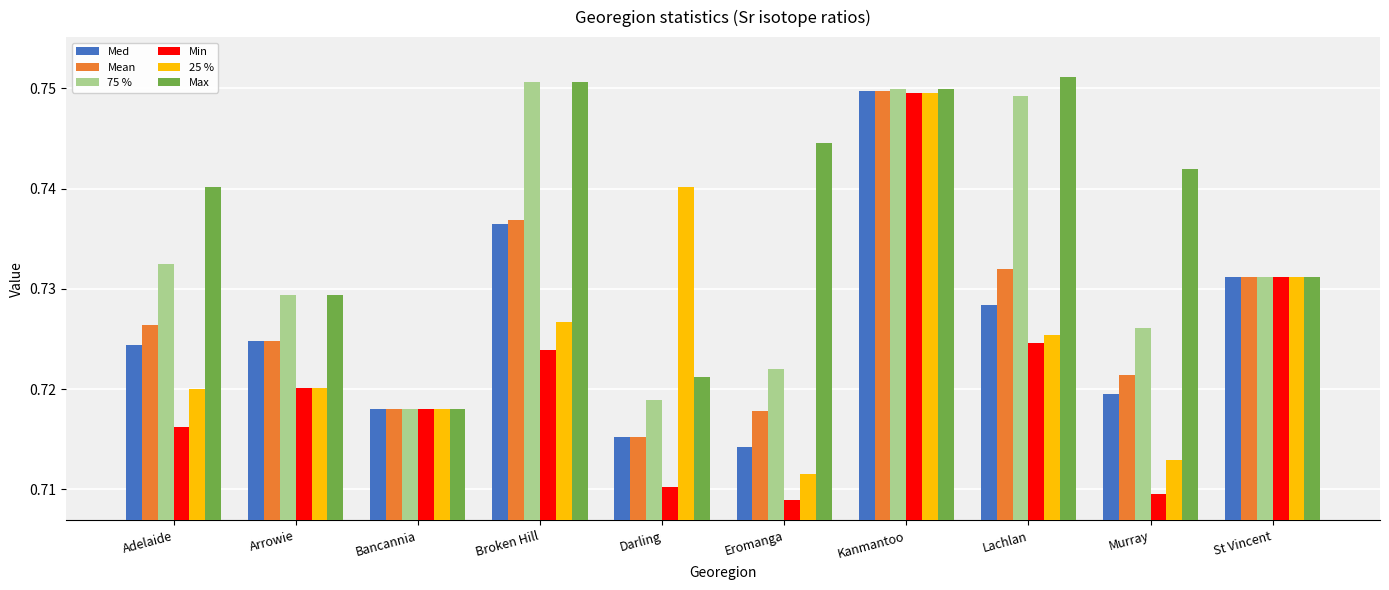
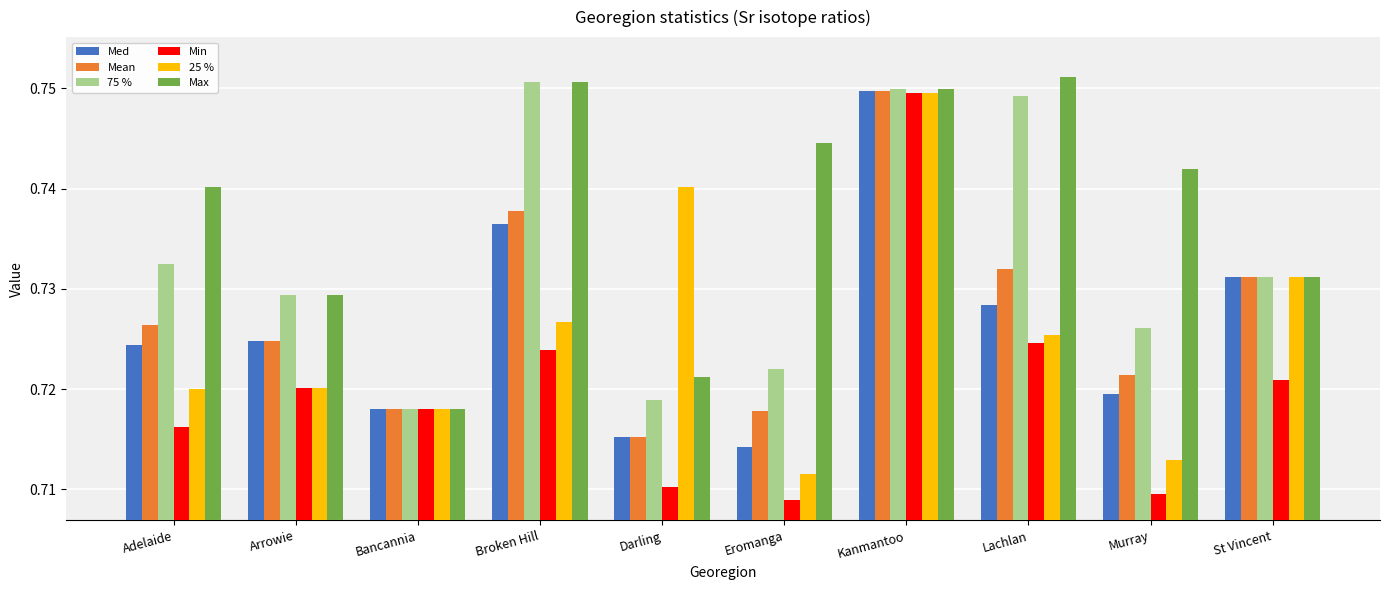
  {
    "Med": {
      "Adelaide": 0.7244,
      "Arrowie": 0.7248,
      "Bancannia": 0.7180,
      "Broken Hill": 0.7365,
      "Darling": 0.7152,
      "Eromanga": 0.7142,
      "Kanmantoo": 0.7497,
      "Lachlan": 0.7284,
      "Murray": 0.7195,
      "St Vincent": 0.7312
    },
    "Mean": {
      "Adelaide": 0.7264,
      "Arrowie": 0.7248,
      "Bancannia": 0.7180,
-     "Broken Hill": 0.7369,
+     "Broken Hill": 0.7378,
      "Darling": 0.7152,
      "Eromanga": 0.7178,
      "Kanmantoo": 0.7497,
      "Lachlan": 0.7320,
      "Murray": 0.7214,
      "St Vincent": 0.7312
    },
    "75 %": {
      "Adelaide": 0.7325,
      "Arrowie": 0.7294,
      "Bancannia": 0.7180,
      "Broken Hill": 0.7506,
      "Darling": 0.7189,
      "Eromanga": 0.7220,
      "Kanmantoo": 0.7499,
      "Lachlan": 0.7492,
      "Murray": 0.7261,
      "St Vincent": 0.7312
    },
    "Min": {
      "Adelaide": 0.7162,
      "Arrowie": 0.7201,
      "Bancannia": 0.7180,
      "Broken Hill": 0.7239,
      "Darling": 0.7102,
      "Eromanga": 0.7089,
      "Kanmantoo": 0.7495,
      "Lachlan": 0.7246,
      "Murray": 0.7095,
-     "St Vincent": 0.7312
+     "St Vincent": 0.7209
    },
    "25 %": {
      "Adelaide": 0.7200,
      "Arrowie": 0.7201,
      "Bancannia": 0.7180,
      "Broken Hill": 0.7267,
      "Darling": 0.7402,
      "Eromanga": 0.7115,
      "Kanmantoo": 0.7495,
      "Lachlan": 0.7254,
      "Murray": 0.7129,
      "St Vincent": 0.7312
    },
    "Max": {
      "Adelaide": 0.7402,
      "Arrowie": 0.7294,
      "Bancannia": 0.7180,
      "Broken Hill": 0.7506,
      "Darling": 0.7212,
      "Eromanga": 0.7445,
      "Kanmantoo": 0.7499,
      "Lachlan": 0.7511,
      "Murray": 0.7419,
      "St Vincent": 0.7312
    }
  }
